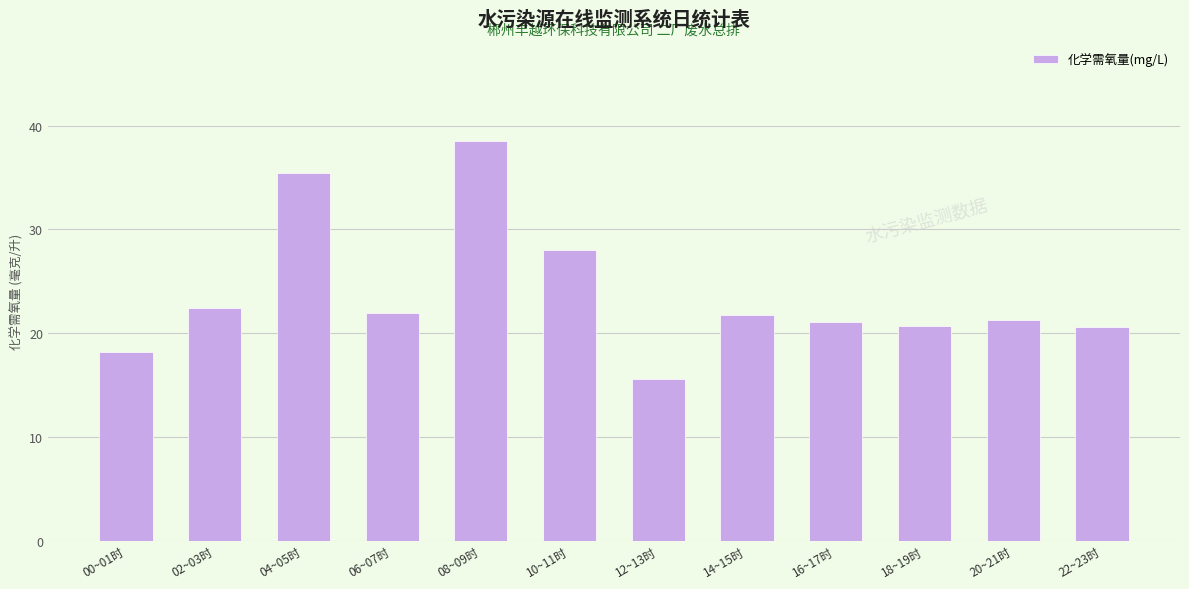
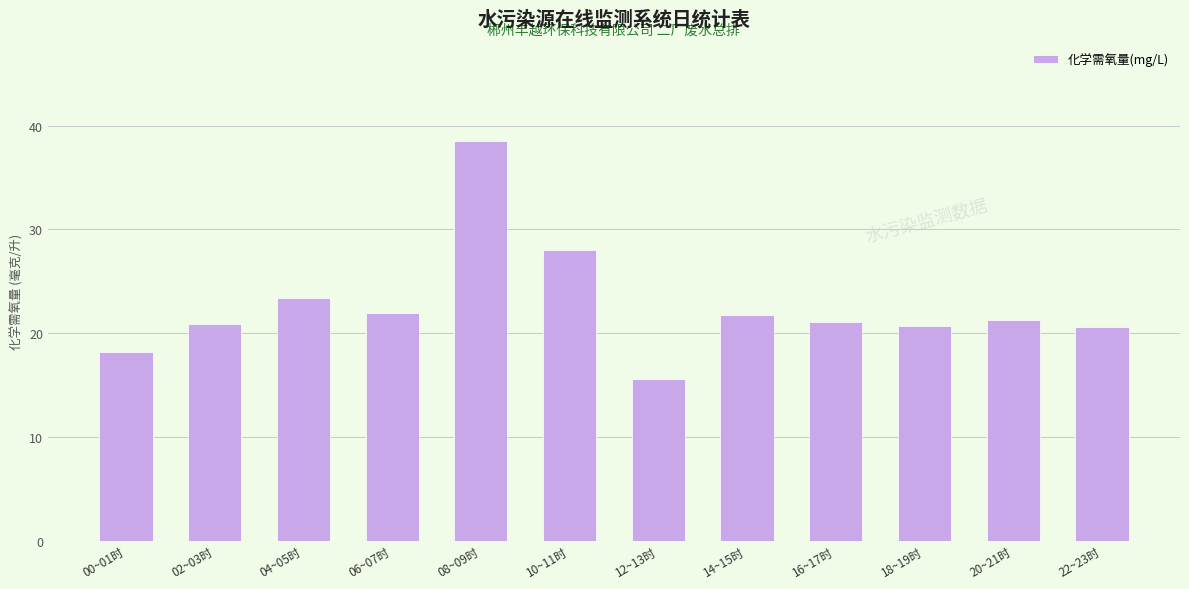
  {
    "00~01时": 18.2,
-   "02~03时": 22.4,
-   "04~05时": 35.4,
+   "02~03时": 20.9,
+   "04~05时": 23.4,
    "06~07时": 22.0,
    "08~09时": 38.5,
    "10~11时": 28.0,
    "12~13时": 15.6,
    "14~15时": 21.8,
    "16~17时": 21.0,
    "18~19时": 20.7,
    "20~21时": 21.3,
    "22~23时": 20.6
  }
